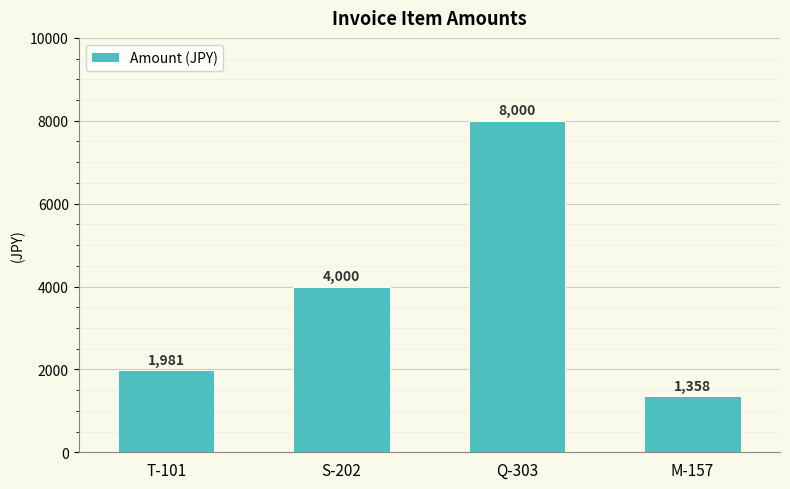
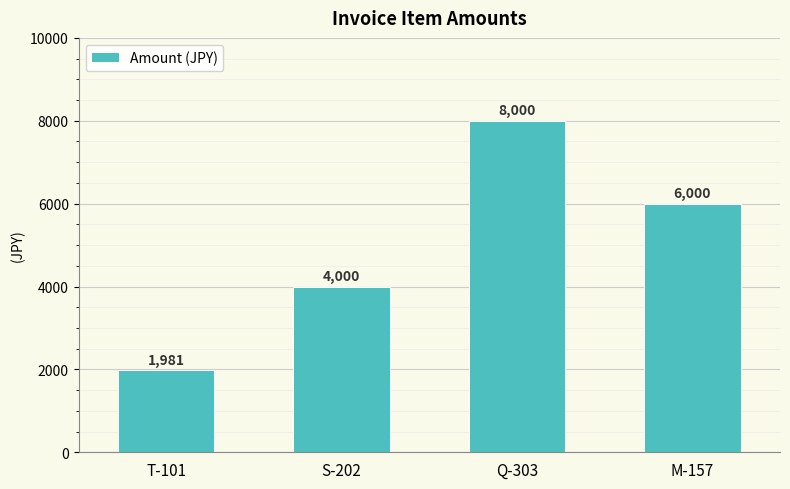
  {
    "T-101": "1,981",
    "S-202": "4,000",
    "Q-303": "8,000",
-   "M-157": "1,358"
+   "M-157": "6,000"
  }
